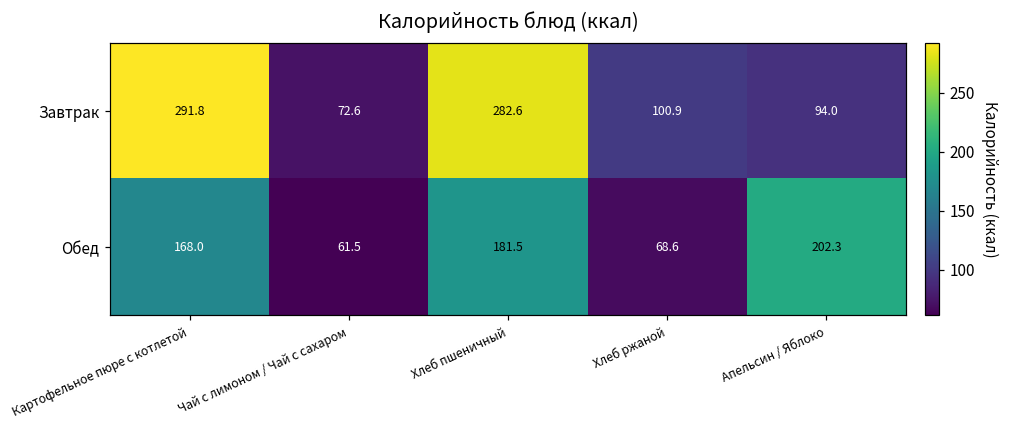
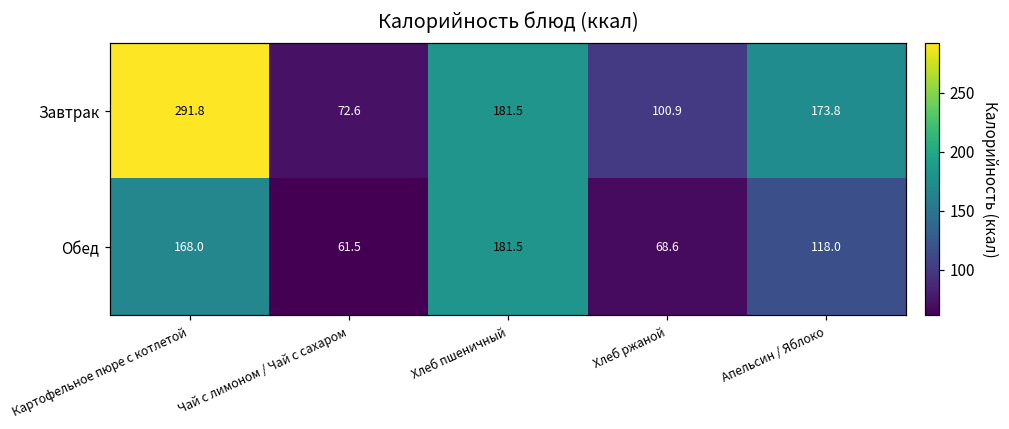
  {
    "Завтрак": {
      "Картофельное пюре с котлетой": 291.8,
      "Чай с лимоном / Чай с сахаром": 72.6,
-     "Хлеб пшеничный": 282.6,
+     "Хлеб пшеничный": 181.5,
      "Хлеб ржаной": 100.9,
-     "Апельсин / Яблоко": 94.0
+     "Апельсин / Яблоко": 173.8
    },
    "Обед": {
      "Картофельное пюре с котлетой": 168.0,
      "Чай с лимоном / Чай с сахаром": 61.5,
      "Хлеб пшеничный": 181.5,
      "Хлеб ржаной": 68.6,
-     "Апельсин / Яблоко": 202.3
+     "Апельсин / Яблоко": 118.0
    }
  }
